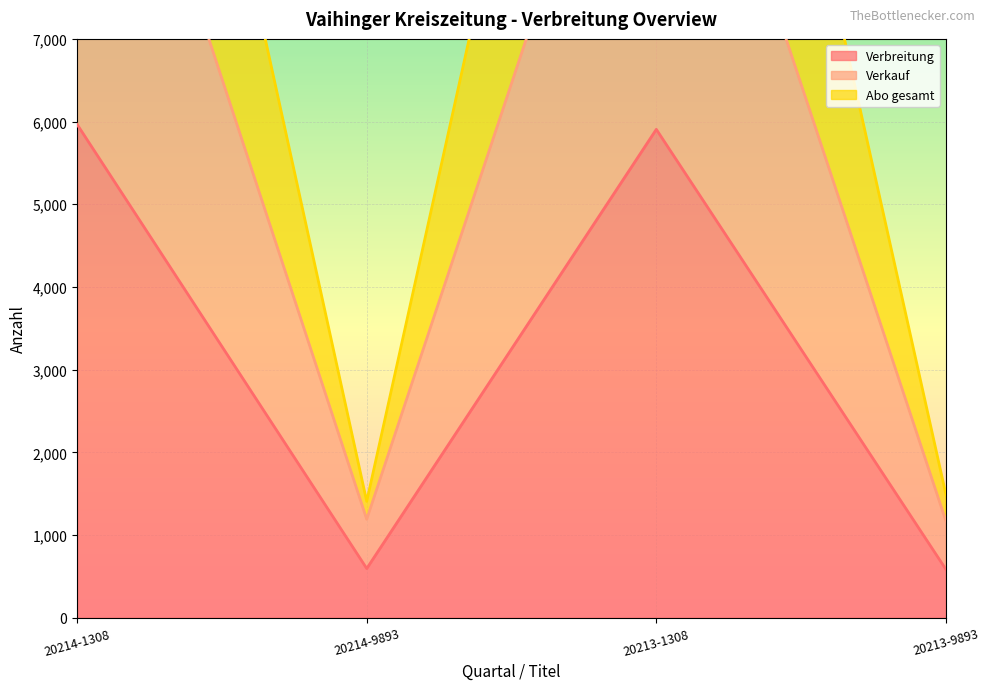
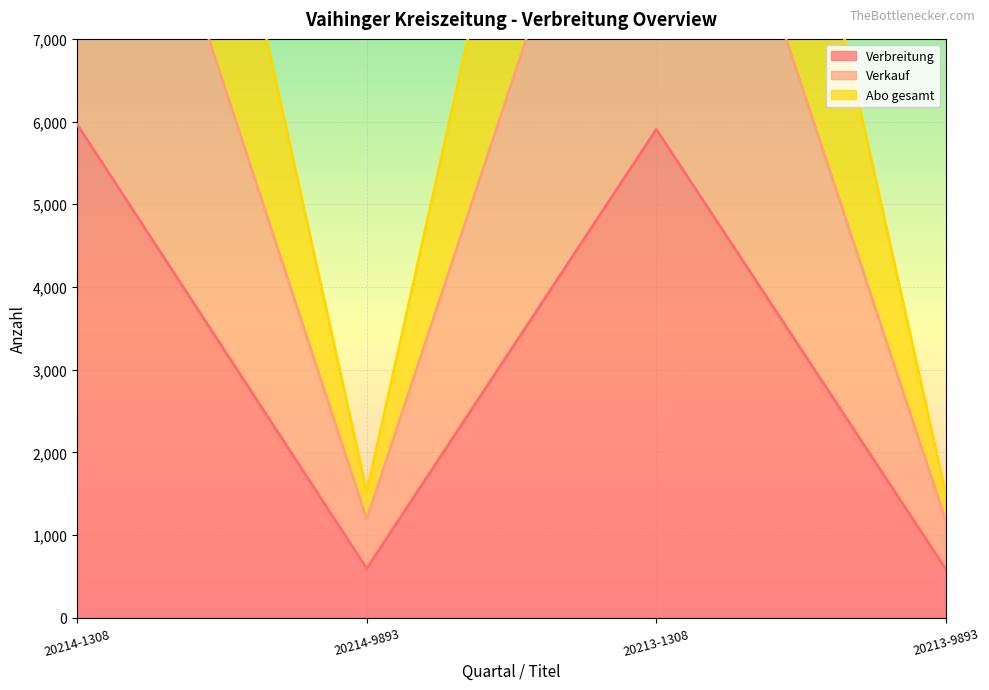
  {
    "Abo gesamt": {
-     "20214-9893": 200,
+     "20214-9893": 300,
      "20213-9893": 300
    }
  }
